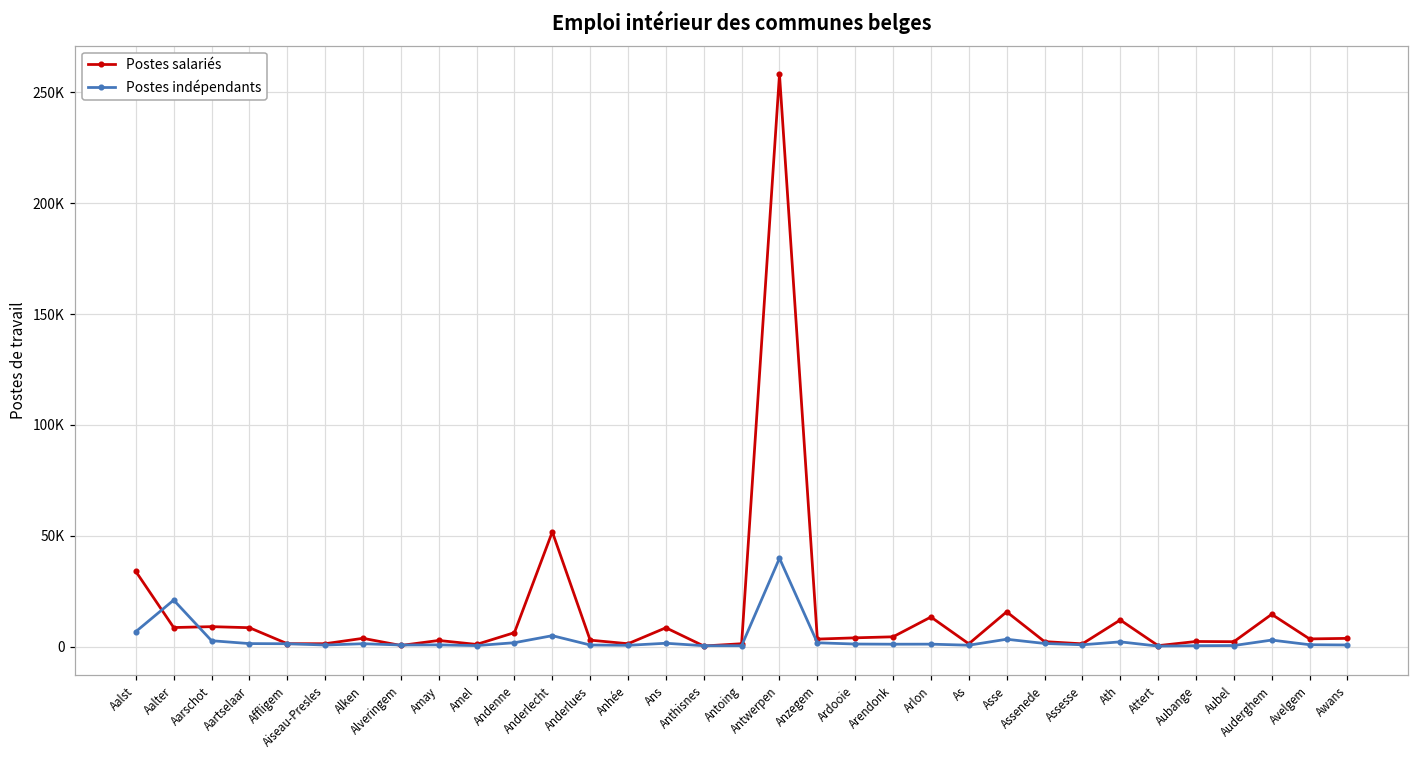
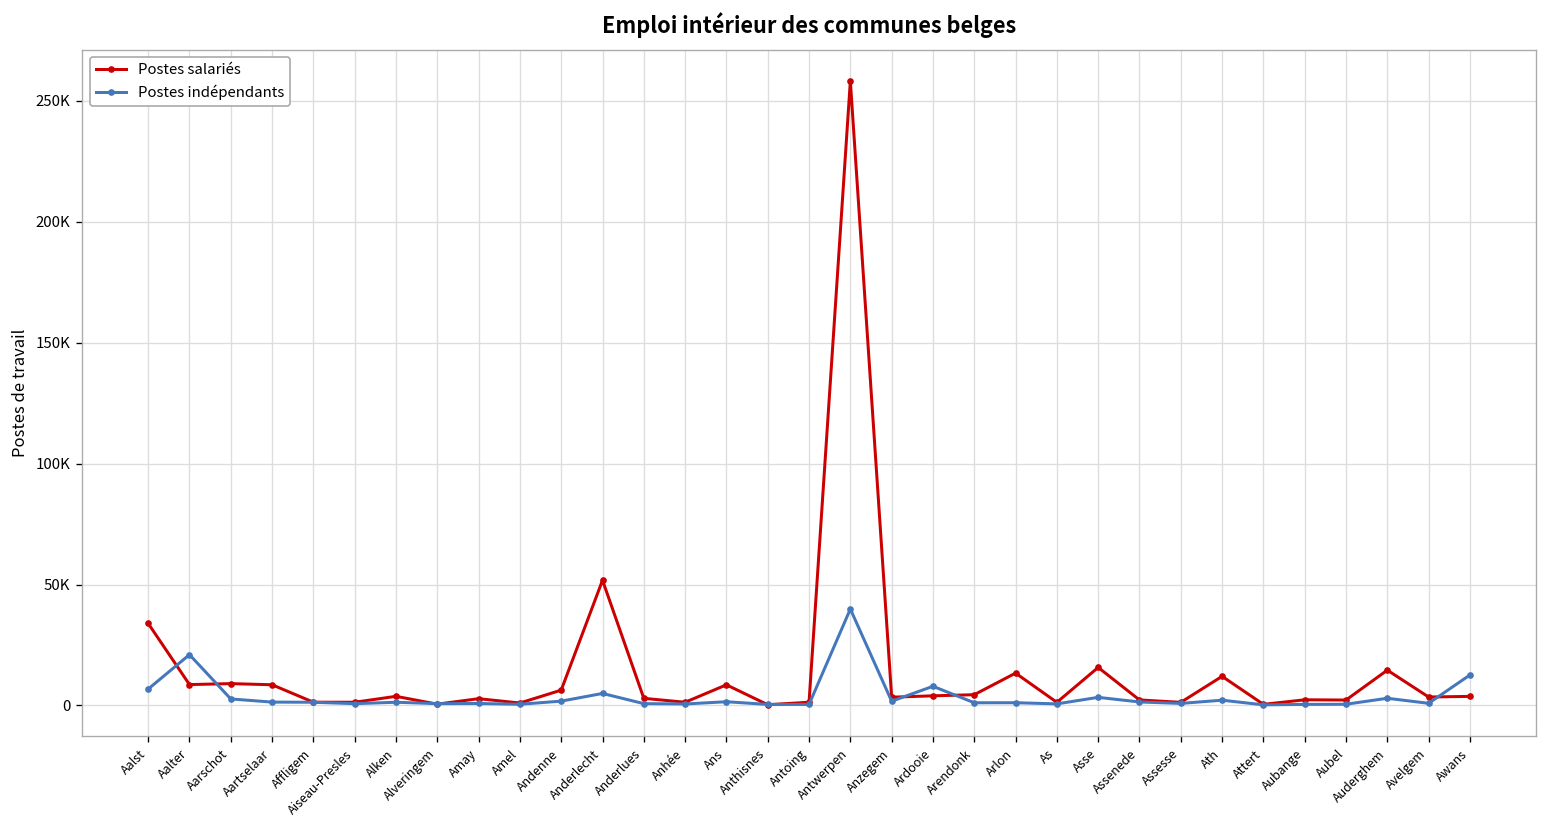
  {
    "Postes salariés": {
      "Aalst": 34000,
      "Aalter": 9000,
      "Aarschot": 9000,
      "Aartselaar": 9000,
      "Alken": 4000,
      "Amay": 3000,
      "Andenne": 6000,
      "Anderlecht": 52000,
      "Anderlues": 3000,
      "Ans": 9000,
      "Antwerpen": 258000,
      "Anzegem": 3000,
      "Ardooie": 4000,
      "Arendonk": 4000,
      "Arlon": 13000,
      "Asse": 16000,
      "Ath": 12000,
      "Aubange": 2000,
      "Aubel": 2000,
      "Auderghem": 15000,
      "Avelgem": 4000,
      "Awans": 4000
    },
    "Postes indépendants": {
      "Aalst": 7000,
      "Aalter": 21000,
      "Aarschot": 3000,
      "Aartselaar": 1000,
      "Alken": 1000,
      "Amay": 1000,
      "Andenne": 2000,
      "Anderlecht": 5000,
      "Anderlues": 1000,
      "Ans": 2000,
      "Antwerpen": 40000,
      "Anzegem": 2000,
-     "Ardooie": 1000,
+     "Ardooie": 8000,
      "Arendonk": 1000,
      "Arlon": 1000,
      "Asse": 3000,
      "Ath": 2000,
      "Aubange": 0,
      "Aubel": 1000,
      "Auderghem": 3000,
      "Avelgem": 1000,
-     "Awans": 1000
+     "Awans": 13000
    }
  }
